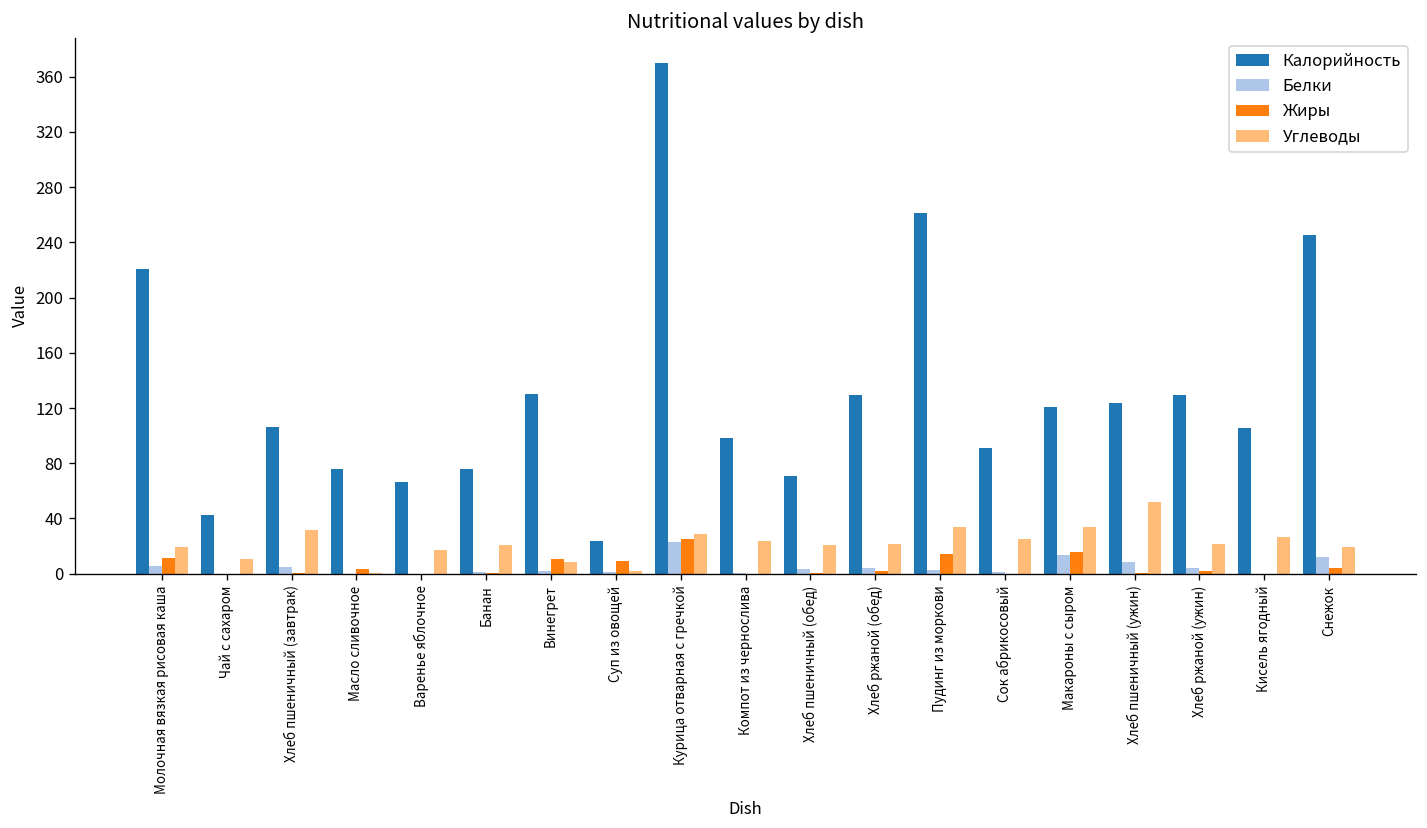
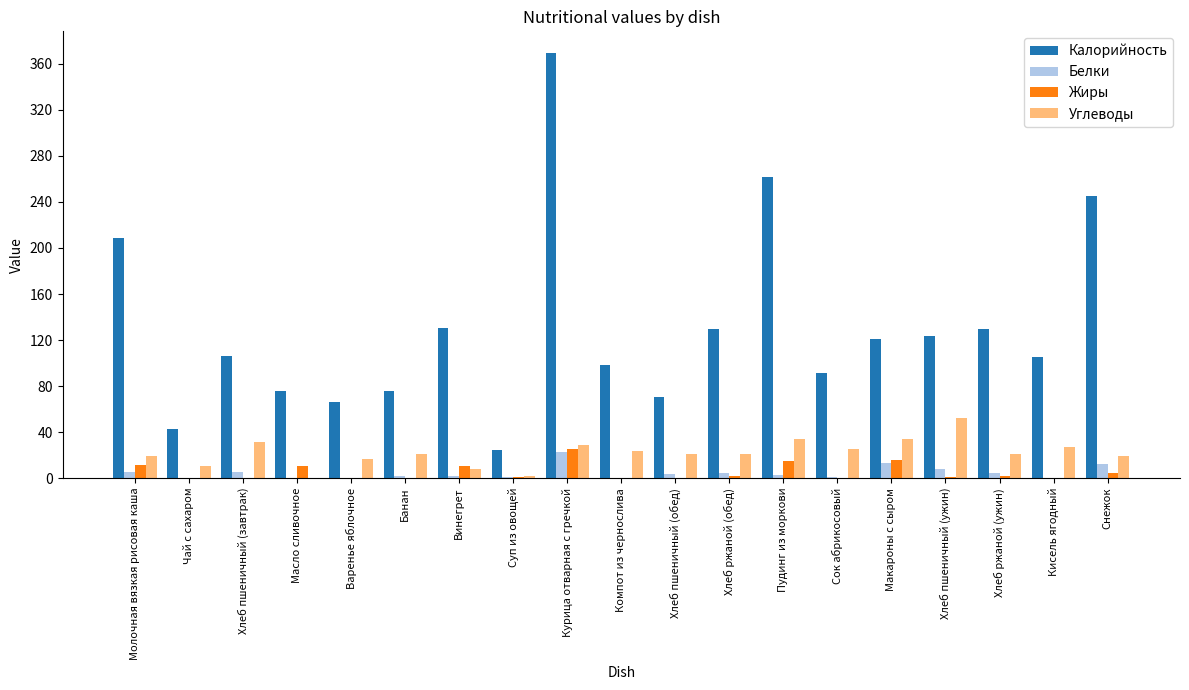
  {
    "Калорийность": {
-     "Молочная вязкая рисовая каша": 221,
+     "Молочная вязкая рисовая каша": 209,
      "Чай с сахаром": 43,
      "Хлеб пшеничный (завтрак)": 106,
      "Масло сливочное": 76,
      "Варенье яблочное": 66,
      "Банан": 76,
      "Винегрет": 130,
      "Суп из овощей": 24,
      "Курица отварная с гречкой": 370,
      "Компот из чернослива": 98,
      "Хлеб пшеничный (обед)": 71,
      "Хлеб ржаной (обед)": 130,
      "Пудинг из моркови": 262,
      "Сок абрикосовый": 91,
      "Макароны с сыром": 121,
      "Хлеб пшеничный (ужин)": 124,
      "Хлеб ржаной (ужин)": 130,
      "Кисель ягодный": 106,
      "Снежок": 245
    },
    "Белки": {
      "Молочная вязкая рисовая каша": 5,
      "Хлеб пшеничный (завтрак)": 5,
      "Курица отварная с гречкой": 23,
      "Хлеб пшеничный (обед)": 3,
      "Хлеб ржаной (обед)": 4,
      "Пудинг из моркови": 3,
      "Макароны с сыром": 14,
      "Хлеб пшеничный (ужин)": 8,
      "Хлеб ржаной (ужин)": 4,
      "Кисель ягодный": 0,
      "Снежок": 12
    },
    "Жиры": {
      "Молочная вязкая рисовая каша": 11,
-     "Масло сливочное": 4,
+     "Масло сливочное": 11,
      "Винегрет": 10,
-     "Суп из овощей": 10,
+     "Суп из овощей": 1,
      "Курица отварная с гречкой": 25,
      "Пудинг из моркови": 15,
      "Сок абрикосовый": 0,
      "Макароны с сыром": 16,
      "Кисель ягодный": 0,
      "Снежок": 5
    },
    "Углеводы": {
      "Молочная вязкая рисовая каша": 19,
      "Чай с сахаром": 10,
      "Хлеб пшеничный (завтрак)": 31,
      "Варенье яблочное": 17,
      "Банан": 21,
      "Винегрет": 8,
      "Курица отварная с гречкой": 29,
      "Компот из чернослива": 24,
      "Хлеб пшеничный (обед)": 21,
      "Хлеб ржаной (обед)": 21,
      "Пудинг из моркови": 34,
      "Сок абрикосовый": 25,
      "Макароны с сыром": 34,
      "Хлеб пшеничный (ужин)": 52,
      "Хлеб ржаной (ужин)": 21,
      "Кисель ягодный": 27,
      "Снежок": 19
    }
  }
